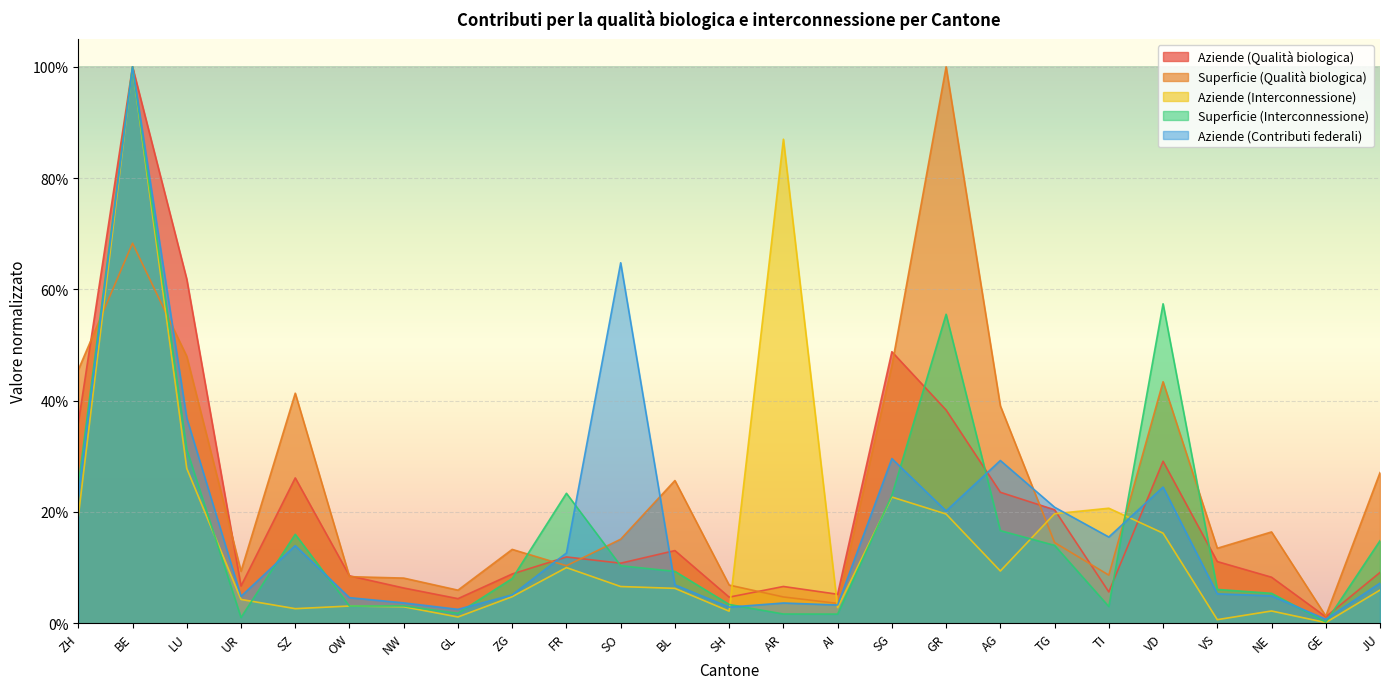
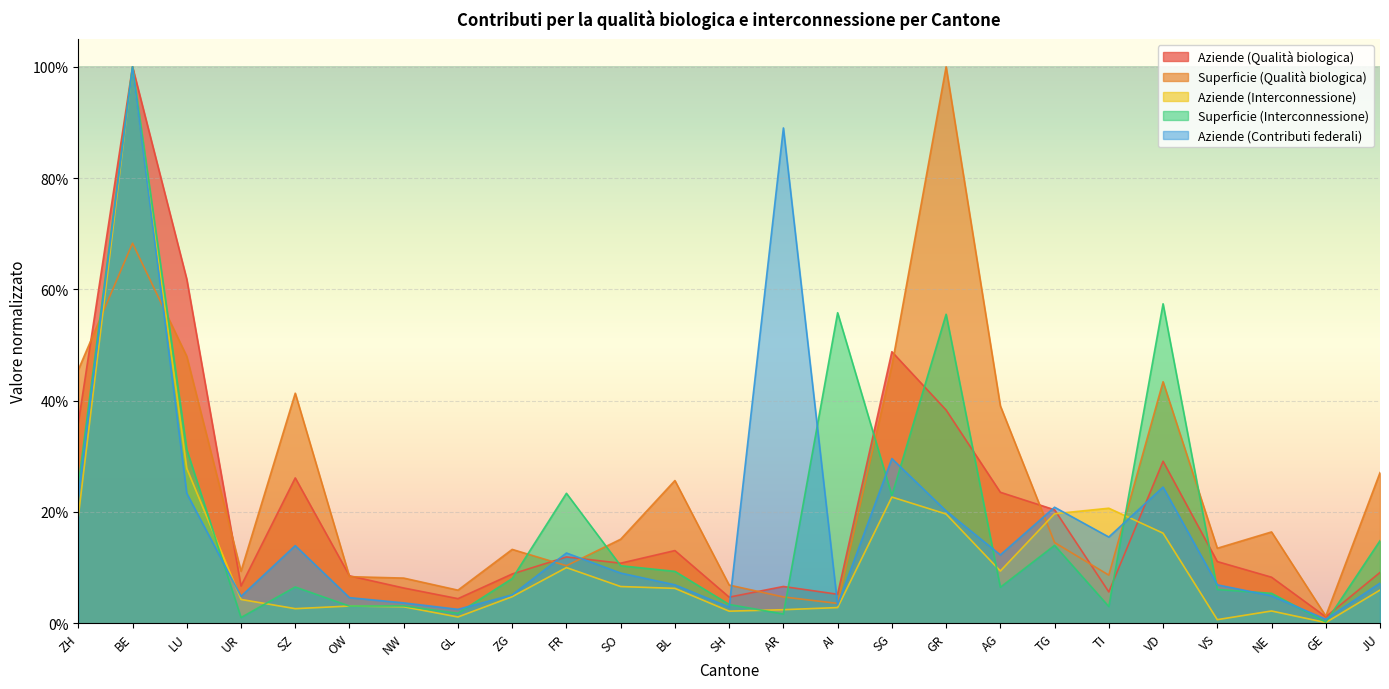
  {
    "Aziende (Interconnessione)": {
      "ZH": "19%",
      "LU": "28%",
      "UR": "4%",
      "SZ": "3%",
      "GL": "1%",
      "SO": "7%",
      "BL": "6%",
      "SH": "2%",
-     "AR": "87%",
+     "AR": "2%",
      "AI": "3%",
      "GR": "20%",
      "AG": "9%",
      "TG": "20%",
      "TI": "21%",
      "VD": "16%",
      "VS": "1%",
      "NE": "2%",
      "JU": "6%"
    },
    "Superficie (Interconnessione)": {
      "ZH": "25%",
      "LU": "31%",
      "UR": "1%",
-     "SZ": "16%",
+     "SZ": "7%",
      "GL": "2%",
      "ZG": "8%",
      "FR": "23%",
      "BL": "9%",
      "SH": "3%",
      "AR": "2%",
-     "AI": "2%",
+     "AI": "56%",
      "GR": "56%",
-     "AG": "17%",
+     "AG": "6%",
      "TG": "14%",
      "TI": "3%",
      "VD": "57%",
      "VS": "6%",
      "JU": "15%"
    },
    "Aziende (Contributi federali)": {
      "ZH": "23%",
-     "LU": "37%",
+     "LU": "23%",
      "UR": "5%",
      "SZ": "14%",
      "OW": "5%",
      "NW": "4%",
      "GL": "2%",
      "FR": "13%",
-     "SO": "65%",
+     "SO": "9%",
      "BL": "7%",
      "SH": "3%",
-     "AR": "4%",
+     "AR": "89%",
      "SG": "30%",
      "GR": "20%",
-     "AG": "29%",
+     "AG": "12%",
      "TG": "21%",
      "TI": "15%",
      "VD": "24%",
-     "VS": "5%",
+     "VS": "7%",
      "JU": "7%"
    }
  }
